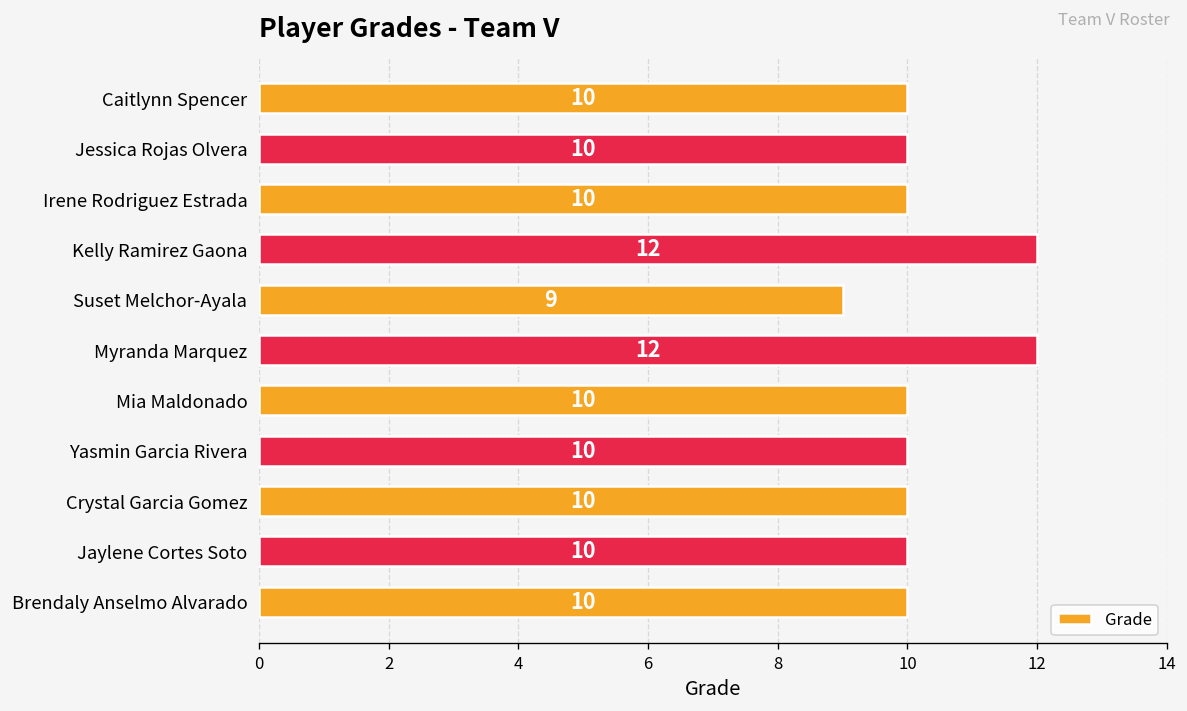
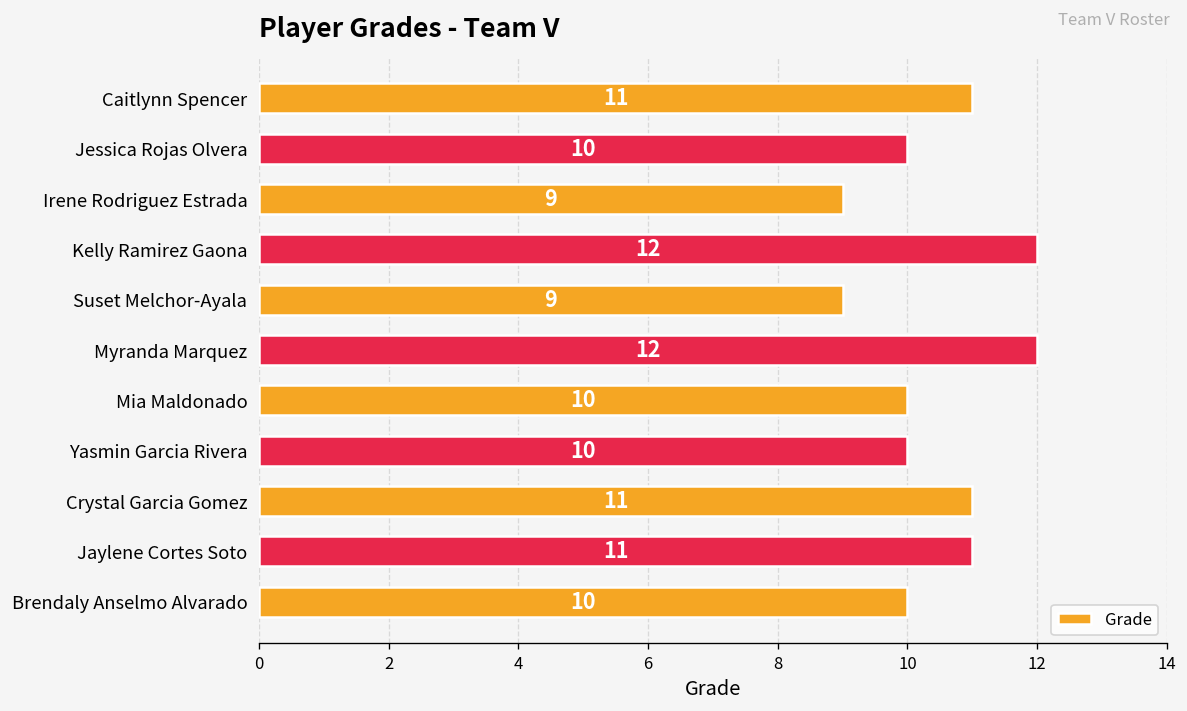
  {
-   "Caitlynn Spencer": 10,
+   "Caitlynn Spencer": 11,
    "Jessica Rojas Olvera": 10,
-   "Irene Rodriguez Estrada": 10,
+   "Irene Rodriguez Estrada": 9,
    "Kelly Ramirez Gaona": 12,
    "Suset Melchor-Ayala": 9,
    "Myranda Marquez": 12,
    "Mia Maldonado": 10,
    "Yasmin Garcia Rivera": 10,
-   "Crystal Garcia Gomez": 10,
-   "Jaylene Cortes Soto": 10,
+   "Crystal Garcia Gomez": 11,
+   "Jaylene Cortes Soto": 11,
    "Brendaly Anselmo Alvarado": 10
  }
